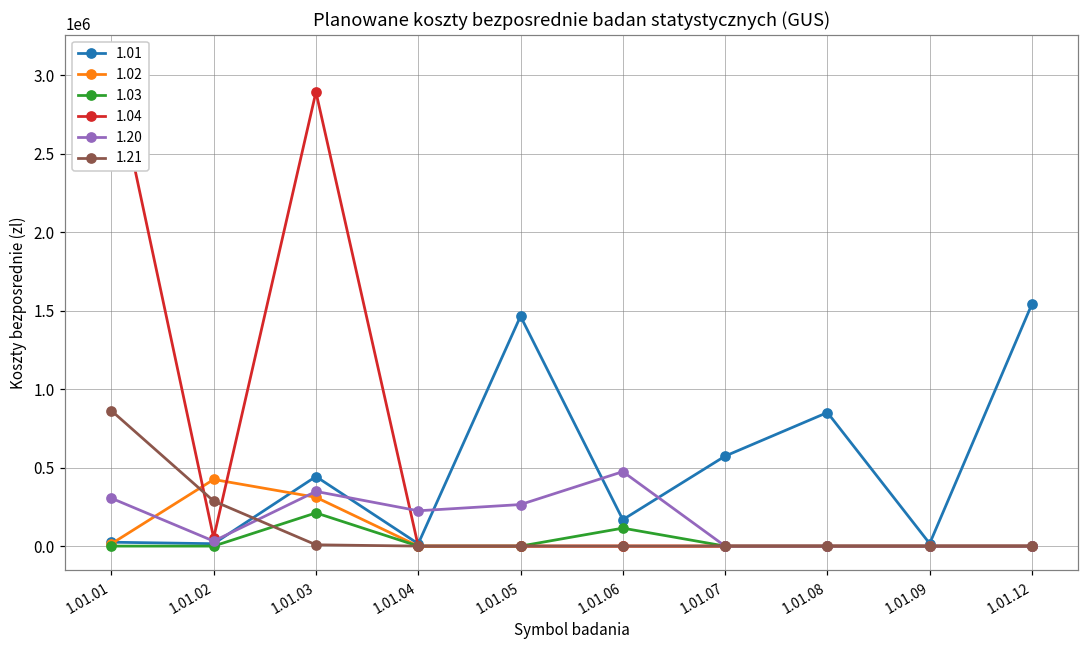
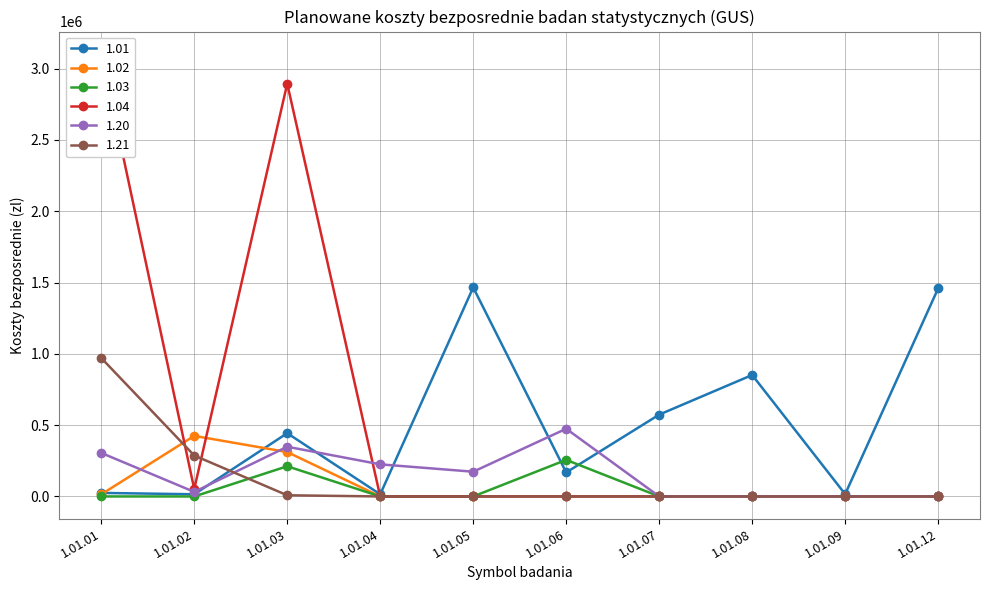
  {
    "1.01": {
      "1.01.03": 440000,
      "1.01.05": 1470000,
      "1.01.06": 170000,
      "1.01.07": 570000,
      "1.01.08": 850000,
-     "1.01.12": 1540000
+     "1.01.12": 1460000
    },
    "1.02": {
      "1.01.02": 420000,
      "1.01.03": 310000
    },
    "1.03": {
      "1.01.03": 210000,
-     "1.01.06": 110000
+     "1.01.06": 260000
    },
    "1.04": {
      "1.01.02": 50000,
      "1.01.03": 2890000
    },
    "1.20": {
      "1.01.01": 310000,
      "1.01.03": 350000,
      "1.01.04": 230000,
-     "1.01.05": 260000,
+     "1.01.05": 170000,
      "1.01.06": 470000
    },
    "1.21": {
-     "1.01.01": 860000,
+     "1.01.01": 970000,
      "1.01.02": 290000,
      "1.01.03": 10000
    }
  }
